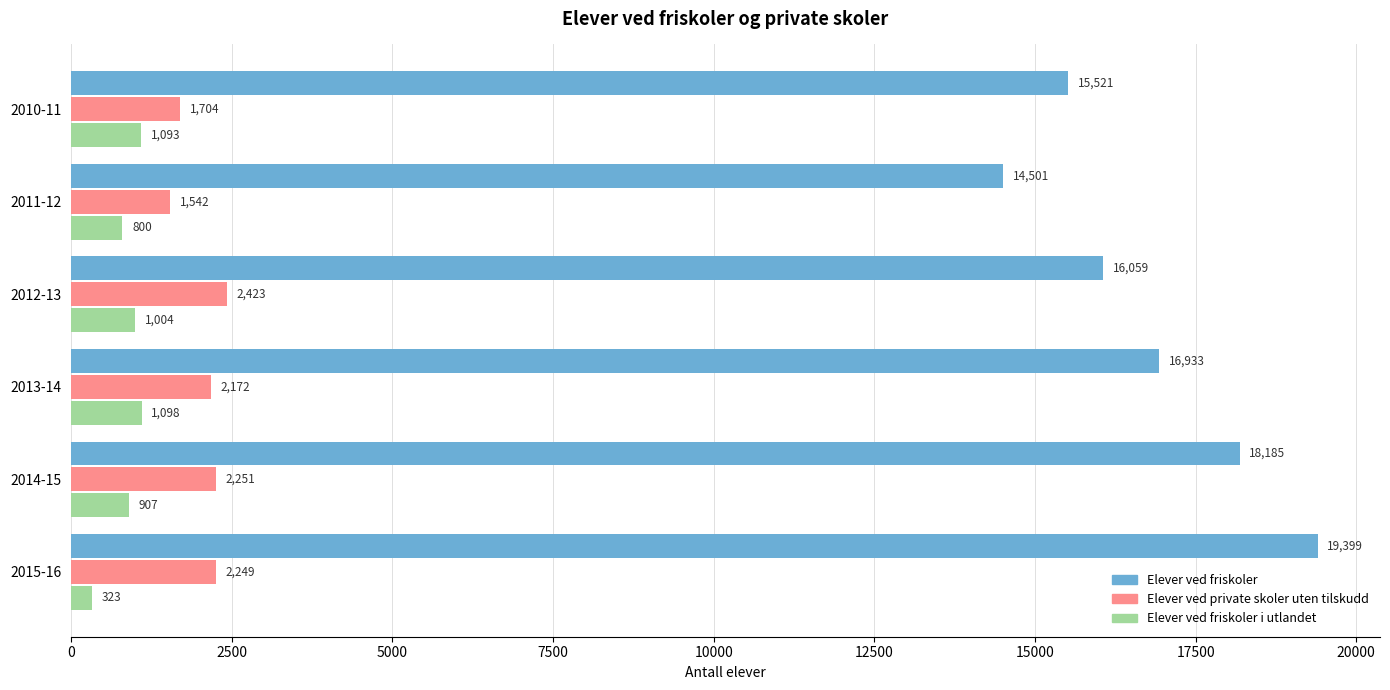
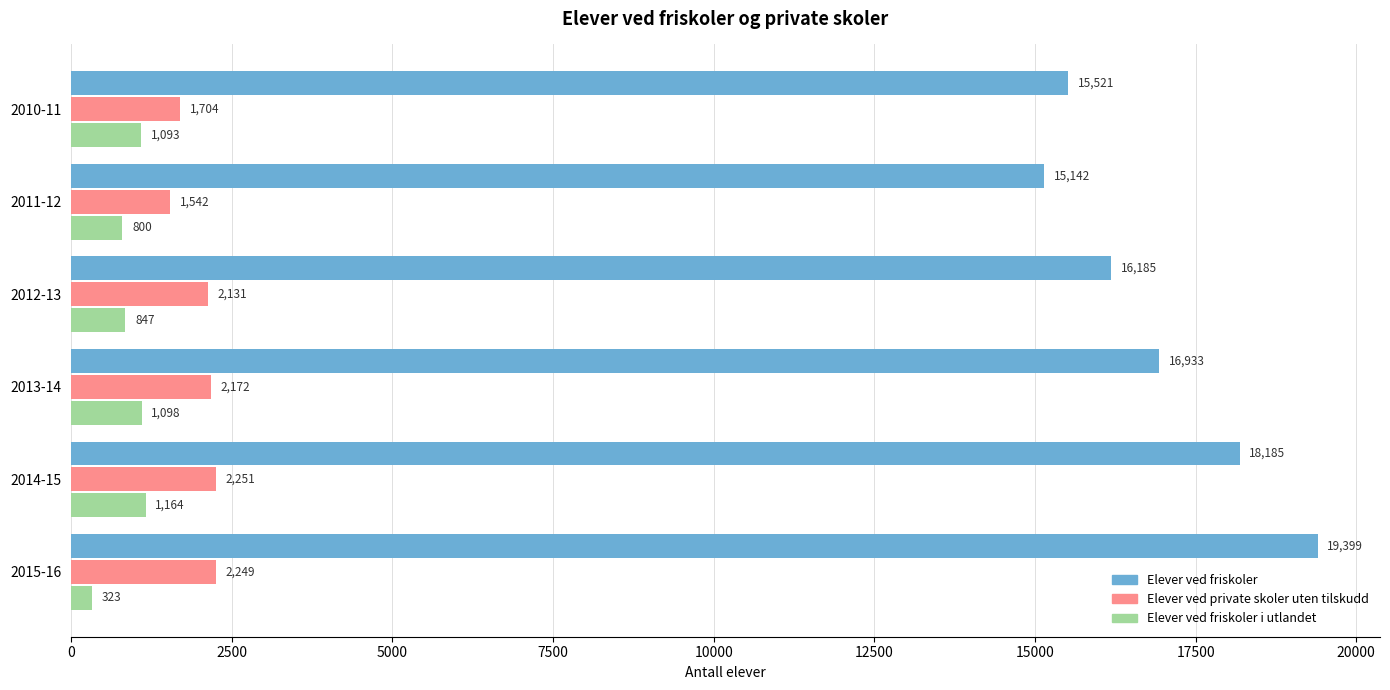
  {
    "Elever ved friskoler": {
      "2010-11": "15,521",
-     "2011-12": "14,501",
-     "2012-13": "16,059",
+     "2011-12": "15,142",
+     "2012-13": "16,185",
      "2013-14": "16,933",
      "2014-15": "18,185",
      "2015-16": "19,399"
    },
    "Elever ved private skoler uten tilskudd": {
      "2010-11": "1,704",
      "2011-12": "1,542",
-     "2012-13": "2,423",
+     "2012-13": "2,131",
      "2013-14": "2,172",
      "2014-15": "2,251",
      "2015-16": "2,249"
    },
    "Elever ved friskoler i utlandet": {
      "2010-11": "1,093",
      "2011-12": "800",
-     "2012-13": "1,004",
+     "2012-13": "847",
      "2013-14": "1,098",
-     "2014-15": "907",
+     "2014-15": "1,164",
      "2015-16": "323"
    }
  }
